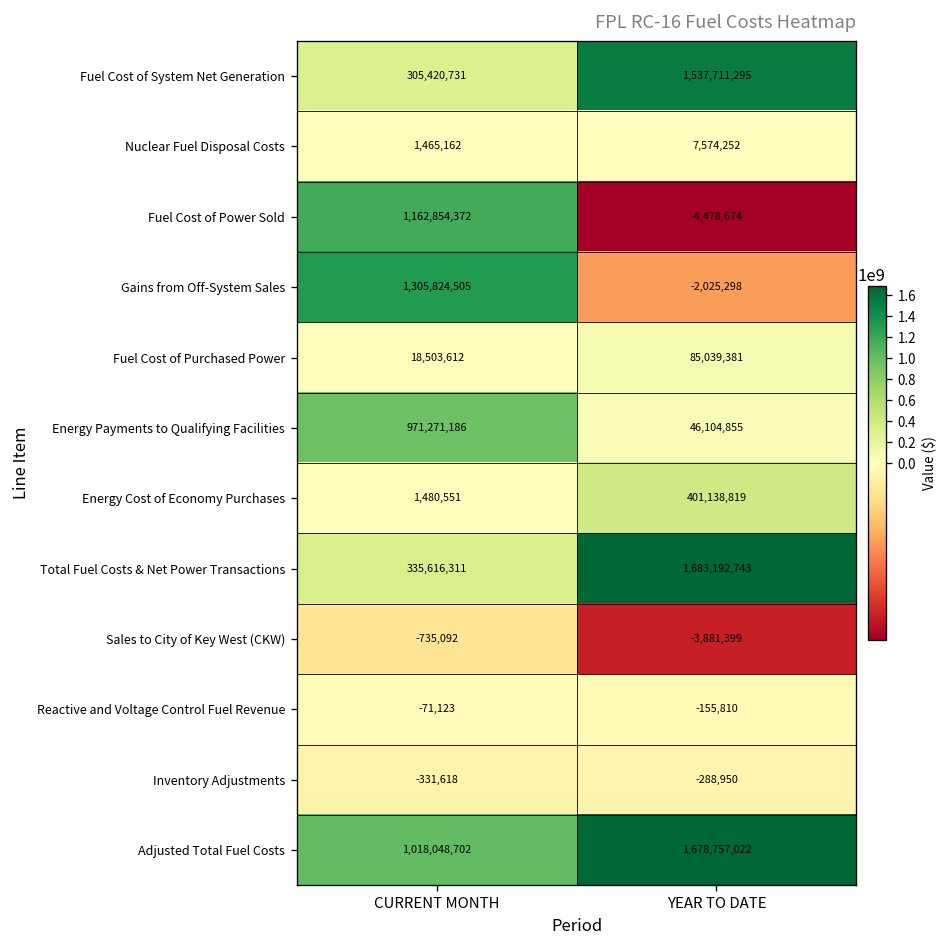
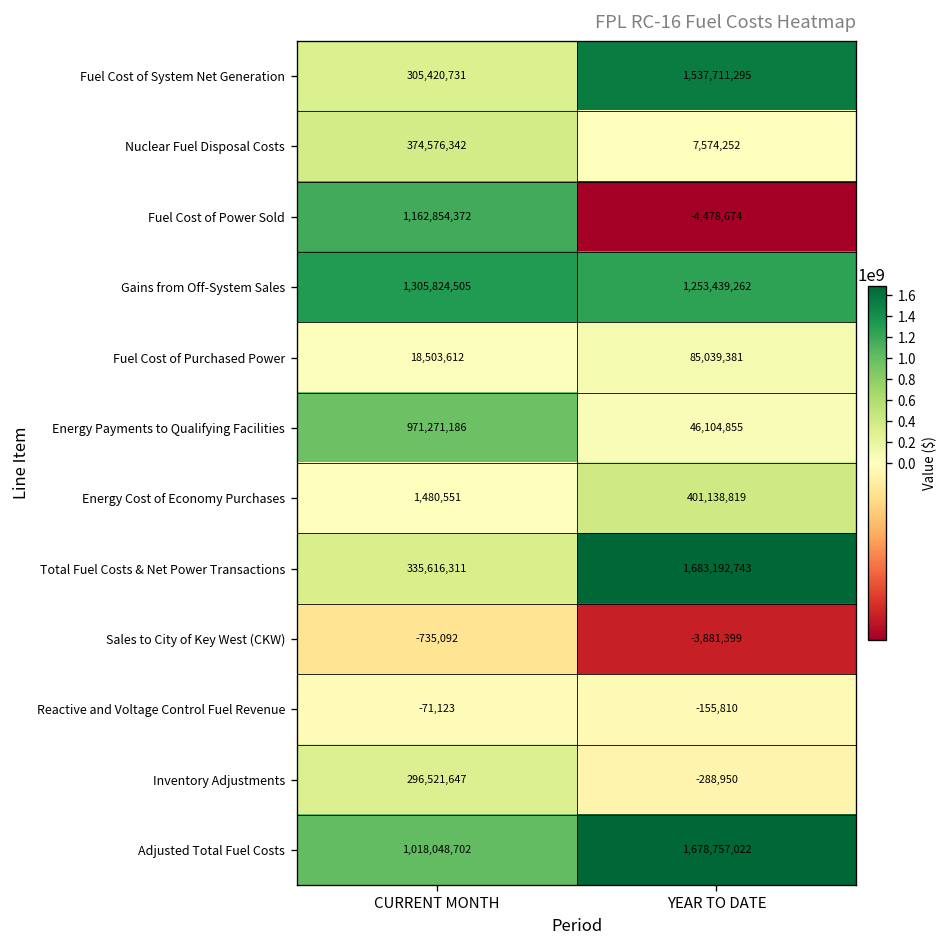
  {
    "Fuel Cost of System Net Generation": {
      "CURRENT MONTH": "305,420,731",
      "YEAR TO DATE": "1,537,711,295"
    },
    "Nuclear Fuel Disposal Costs": {
-     "CURRENT MONTH": "1,465,162",
+     "CURRENT MONTH": "374,576,342",
      "YEAR TO DATE": "7,574,252"
    },
    "Fuel Cost of Power Sold": {
      "CURRENT MONTH": "1,162,854,372",
      "YEAR TO DATE": "-4,478,674"
    },
    "Gains from Off-System Sales": {
      "CURRENT MONTH": "1,305,824,505",
-     "YEAR TO DATE": "-2,025,298"
+     "YEAR TO DATE": "1,253,439,262"
    },
    "Fuel Cost of Purchased Power": {
      "CURRENT MONTH": "18,503,612",
      "YEAR TO DATE": "85,039,381"
    },
    "Energy Payments to Qualifying Facilities": {
      "CURRENT MONTH": "971,271,186",
      "YEAR TO DATE": "46,104,855"
    },
    "Energy Cost of Economy Purchases": {
      "CURRENT MONTH": "1,480,551",
      "YEAR TO DATE": "401,138,819"
    },
    "Total Fuel Costs & Net Power Transactions": {
      "CURRENT MONTH": "335,616,311",
      "YEAR TO DATE": "1,683,192,743"
    },
    "Sales to City of Key West (CKW)": {
      "CURRENT MONTH": "-735,092",
      "YEAR TO DATE": "-3,881,399"
    },
    "Reactive and Voltage Control Fuel Revenue": {
      "CURRENT MONTH": "-71,123",
      "YEAR TO DATE": "-155,810"
    },
    "Inventory Adjustments": {
-     "CURRENT MONTH": "-331,618",
+     "CURRENT MONTH": "296,521,647",
      "YEAR TO DATE": "-288,950"
    },
    "Adjusted Total Fuel Costs": {
      "CURRENT MONTH": "1,018,048,702",
      "YEAR TO DATE": "1,678,757,022"
    }
  }
